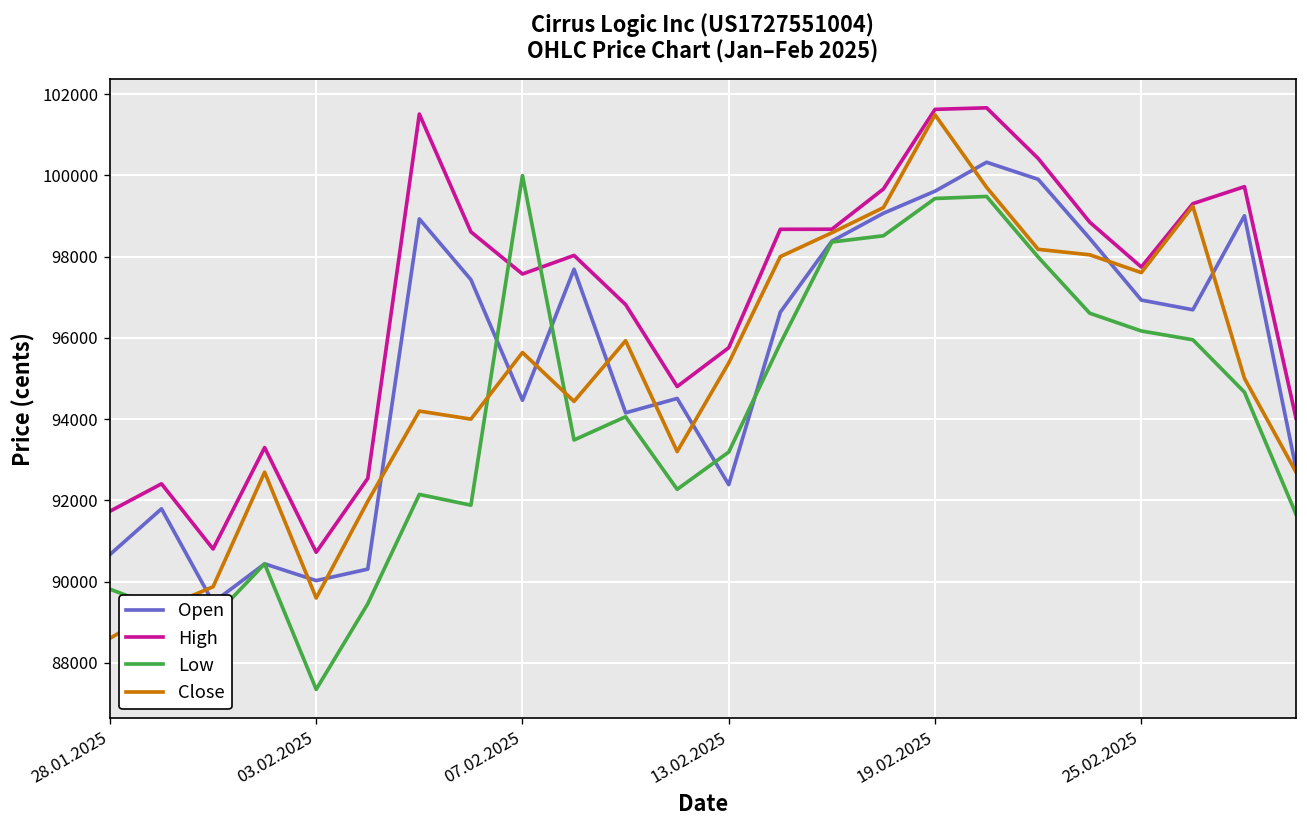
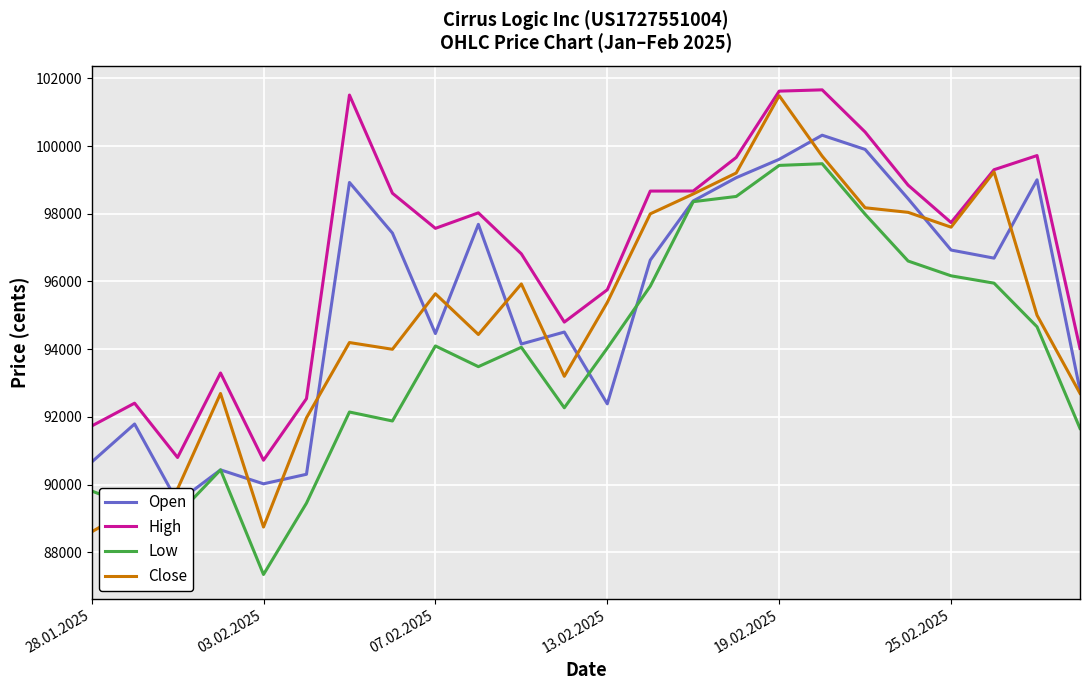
  {
    "Open": {
      "28.01.2025": 90700,
      "03.02.2025": 90000,
      "07.02.2025": 94500,
      "13.02.2025": 92400,
      "19.02.2025": 99600,
      "25.02.2025": 96900
    },
    "High": {
      "28.01.2025": 91700,
      "03.02.2025": 90700,
      "07.02.2025": 97600,
      "13.02.2025": 95800,
      "19.02.2025": 101600,
      "25.02.2025": 97700
    },
    "Low": {
      "28.01.2025": 89800,
      "03.02.2025": 87300,
-     "07.02.2025": 100000,
-     "13.02.2025": 93200,
+     "07.02.2025": 94100,
+     "13.02.2025": 94000,
      "19.02.2025": 99400,
      "25.02.2025": 96200
    },
    "Close": {
      "28.01.2025": 88600,
-     "03.02.2025": 89600,
+     "03.02.2025": 88700,
      "07.02.2025": 95600,
      "13.02.2025": 95400,
      "19.02.2025": 101500,
      "25.02.2025": 97600
    }
  }
